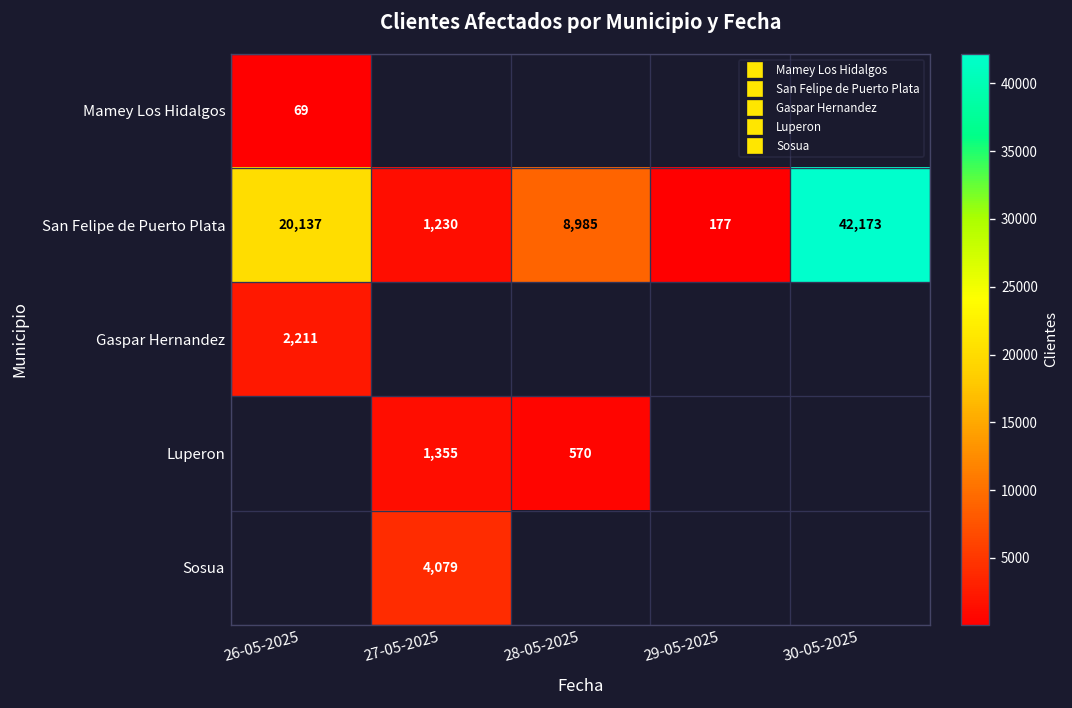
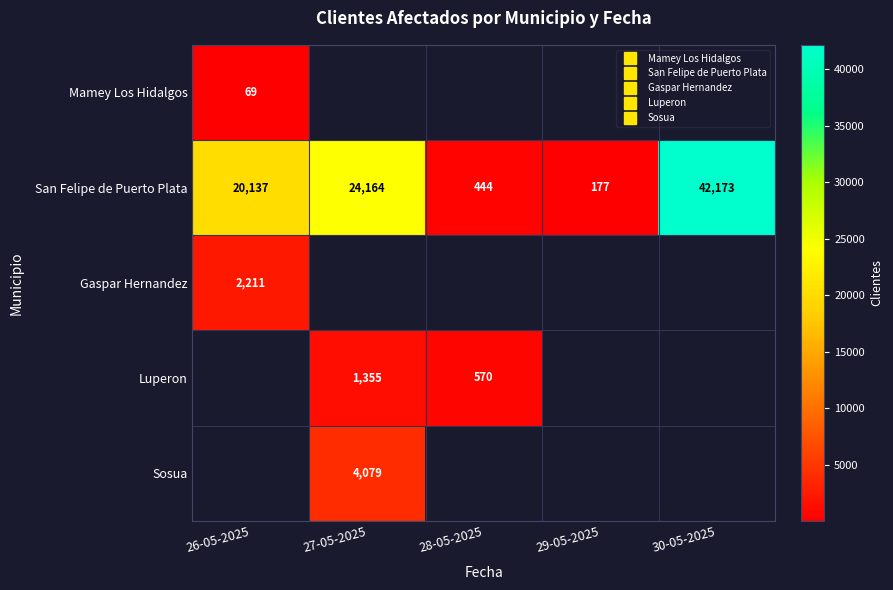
  {
    "Mamey Los Hidalgos": {
      "26-05-2025": "69"
    },
    "San Felipe de Puerto Plata": {
      "26-05-2025": "20,137",
-     "27-05-2025": "1,230",
-     "28-05-2025": "8,985",
+     "27-05-2025": "24,164",
+     "28-05-2025": "444",
      "29-05-2025": "177",
      "30-05-2025": "42,173"
    },
    "Gaspar Hernandez": {
      "26-05-2025": "2,211"
    },
    "Luperon": {
      "27-05-2025": "1,355",
      "28-05-2025": "570"
    },
    "Sosua": {
      "27-05-2025": "4,079"
    }
  }
